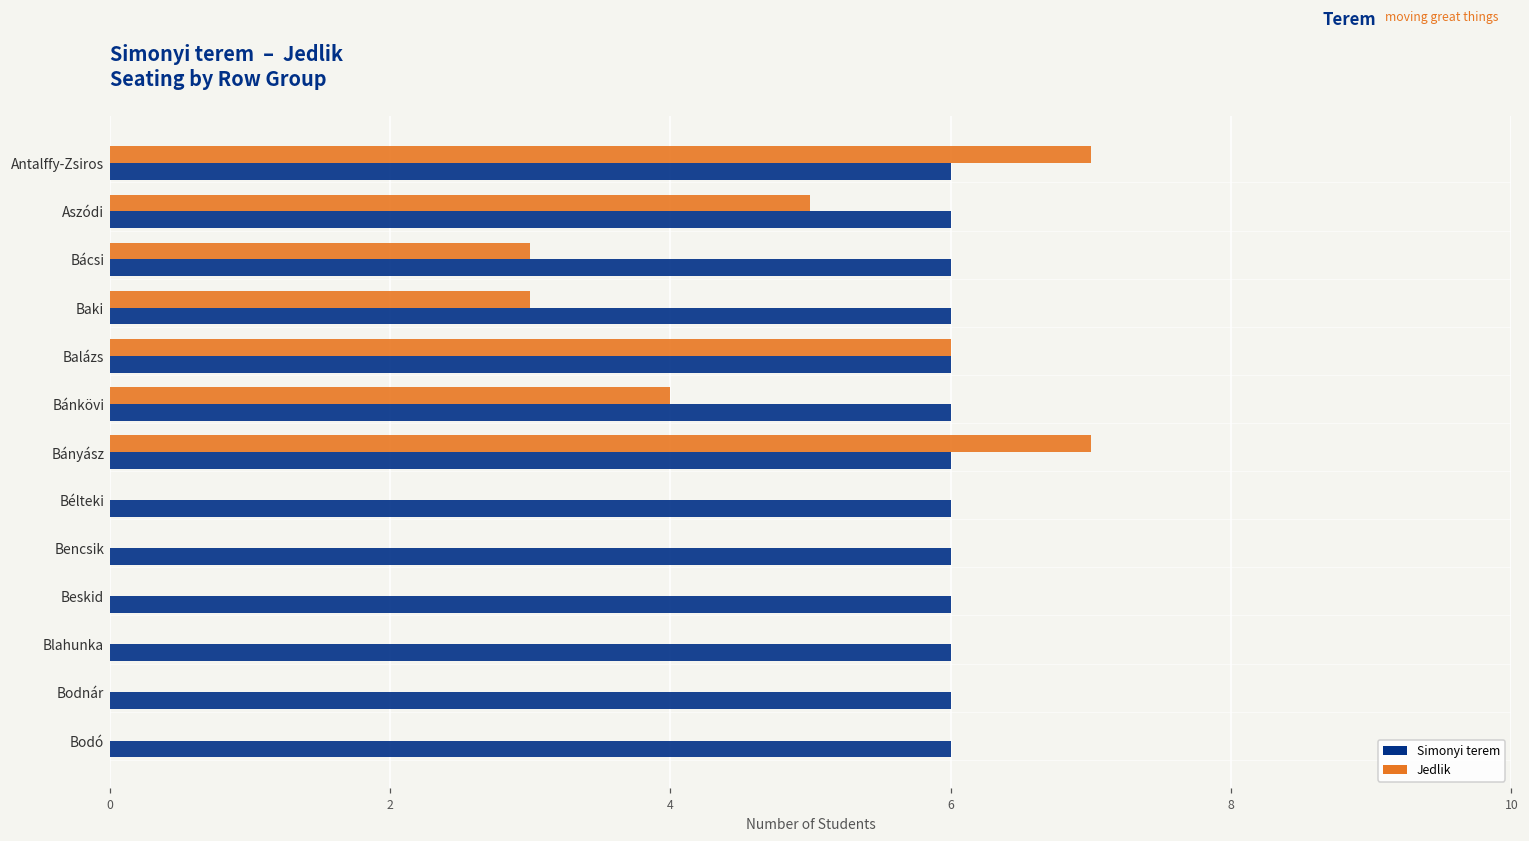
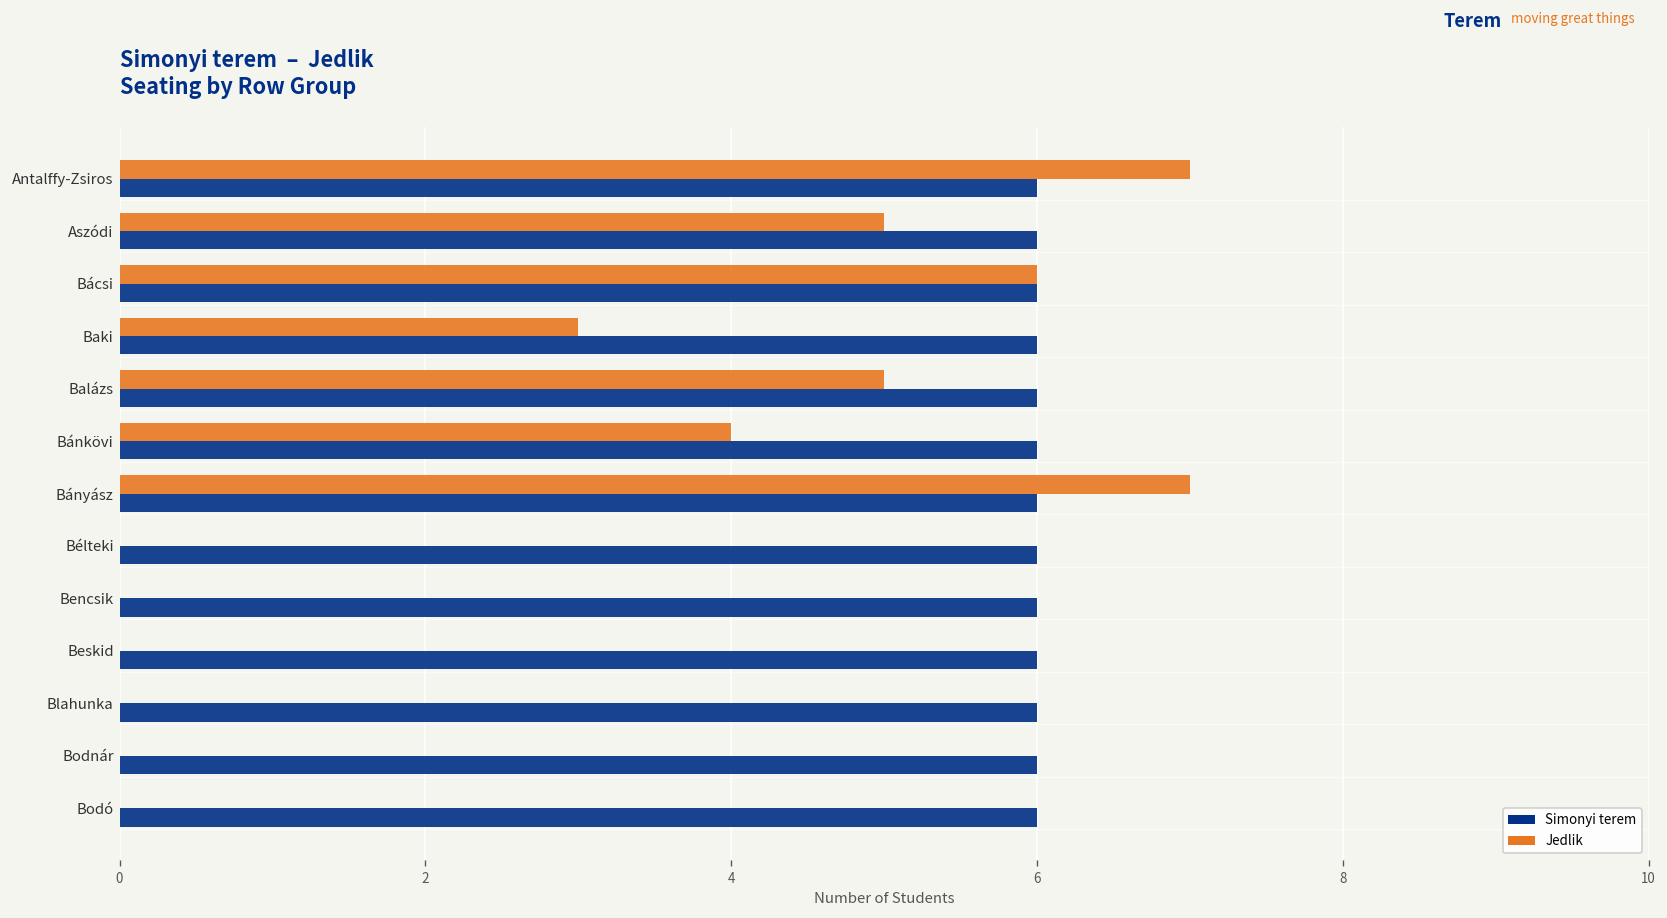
  {
    "Simonyi terem": {
      "Antalffy-Zsiros": 6,
      "Aszódi": 6,
      "Bácsi": 6,
      "Baki": 6,
      "Balázs": 6,
      "Bánkövi": 6,
      "Bányász": 6,
      "Bélteki": 6,
      "Bencsik": 6,
      "Beskid": 6,
      "Blahunka": 6,
      "Bodnár": 6,
      "Bodó": 6
    },
    "Jedlik": {
      "Antalffy-Zsiros": 7,
      "Aszódi": 5,
-     "Bácsi": 3,
+     "Bácsi": 6,
      "Baki": 3,
-     "Balázs": 6,
+     "Balázs": 5,
      "Bánkövi": 4,
      "Bányász": 7,
      "Bélteki": 0,
      "Bencsik": 0,
      "Beskid": 0,
      "Blahunka": 0,
      "Bodnár": 0,
      "Bodó": 0
    }
  }
